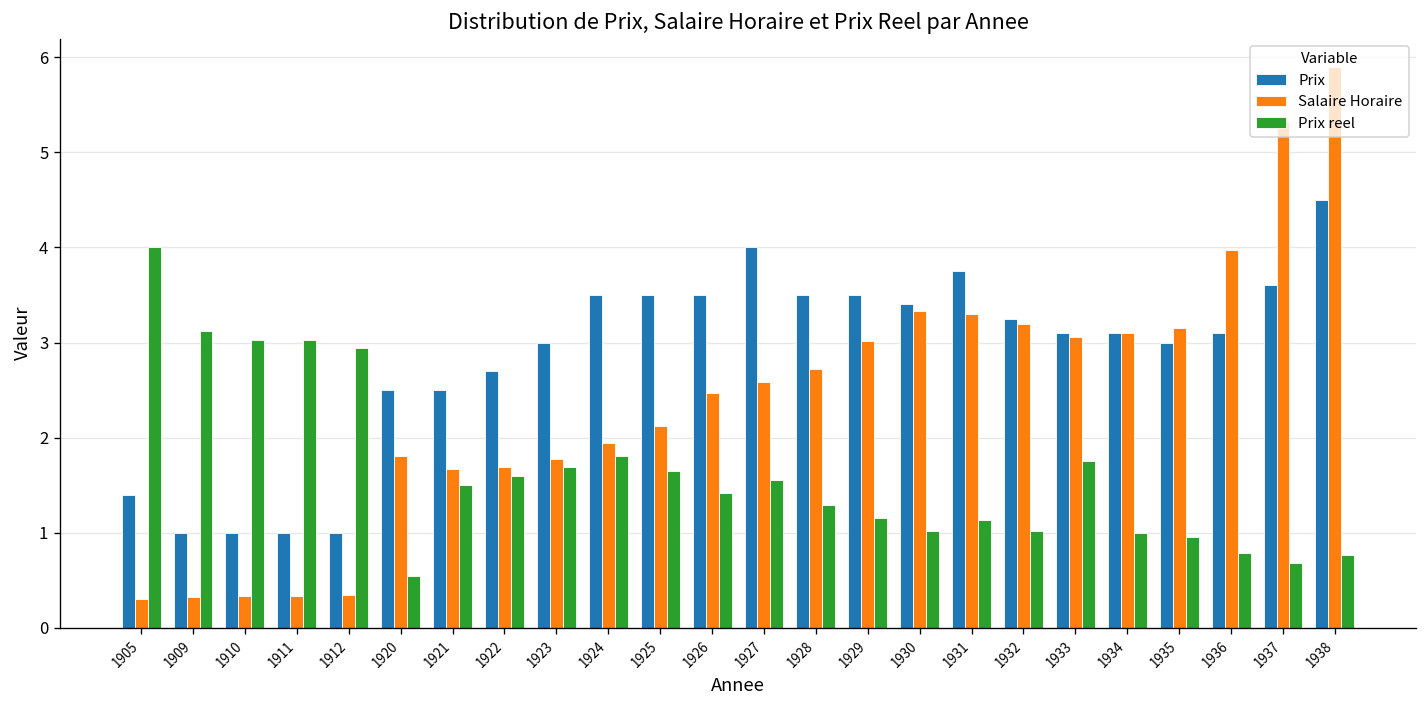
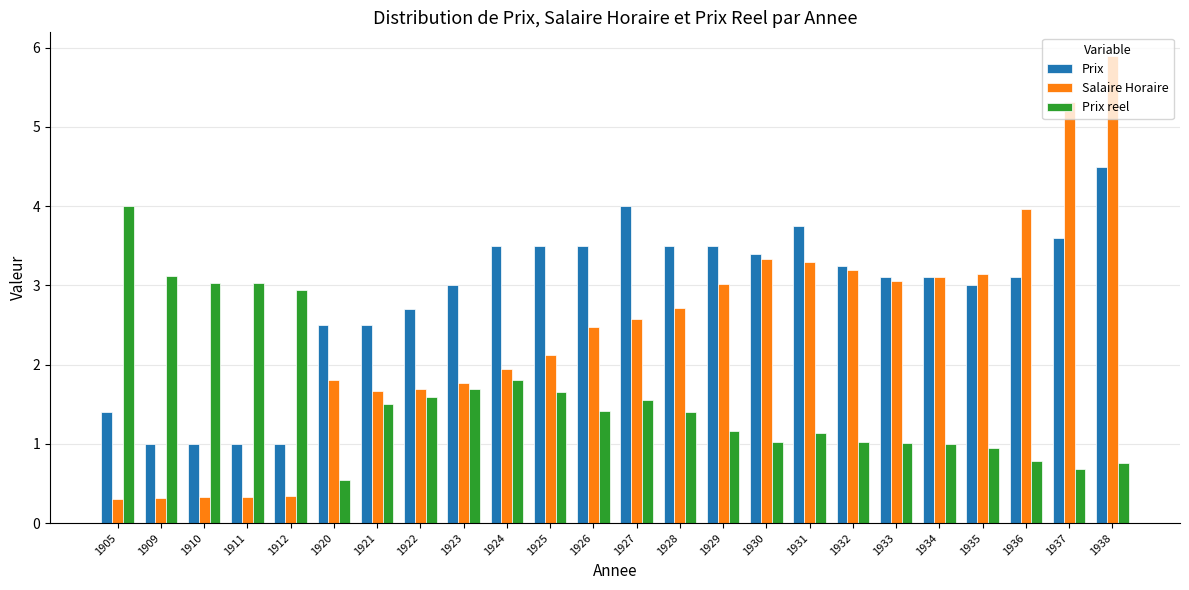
  {
    "Prix": {
      "1905": 1.4,
      "1909": 1.0,
      "1910": 1.0,
      "1911": 1.0,
      "1912": 1.0,
      "1920": 2.5,
      "1921": 2.5,
      "1922": 2.7,
      "1923": 3.0,
      "1924": 3.5,
      "1925": 3.5,
      "1926": 3.5,
      "1927": 4.0,
      "1928": 3.5,
      "1929": 3.5,
      "1930": 3.4,
      "1931": 3.8,
      "1932": 3.3,
      "1933": 3.1,
      "1934": 3.1,
      "1935": 3.0,
      "1936": 3.1,
      "1937": 3.6,
      "1938": 4.5
    },
    "Salaire Horaire": {
      "1905": 0.3,
      "1909": 0.3,
      "1910": 0.3,
      "1911": 0.3,
      "1912": 0.3,
      "1920": 1.8,
      "1921": 1.7,
      "1922": 1.7,
      "1923": 1.8,
      "1924": 1.9,
      "1925": 2.1,
      "1926": 2.5,
      "1927": 2.6,
      "1928": 2.7,
      "1929": 3.0,
      "1930": 3.3,
      "1931": 3.3,
      "1932": 3.2,
      "1933": 3.1,
      "1934": 3.1,
      "1935": 3.2,
      "1936": 4.0
    },
    "Prix reel": {
      "1905": 4.0,
      "1909": 3.1,
      "1910": 3.0,
      "1911": 3.0,
      "1912": 2.9,
      "1920": 0.5,
      "1921": 1.5,
      "1922": 1.6,
      "1923": 1.7,
      "1924": 1.8,
      "1925": 1.7,
      "1926": 1.4,
      "1927": 1.6,
-     "1928": 1.3,
+     "1928": 1.4,
      "1929": 1.2,
      "1930": 1.0,
      "1931": 1.1,
      "1932": 1.0,
-     "1933": 1.8,
+     "1933": 1.0,
      "1934": 1.0,
      "1935": 1.0,
      "1936": 0.8,
      "1937": 0.7,
      "1938": 0.8
    }
  }
